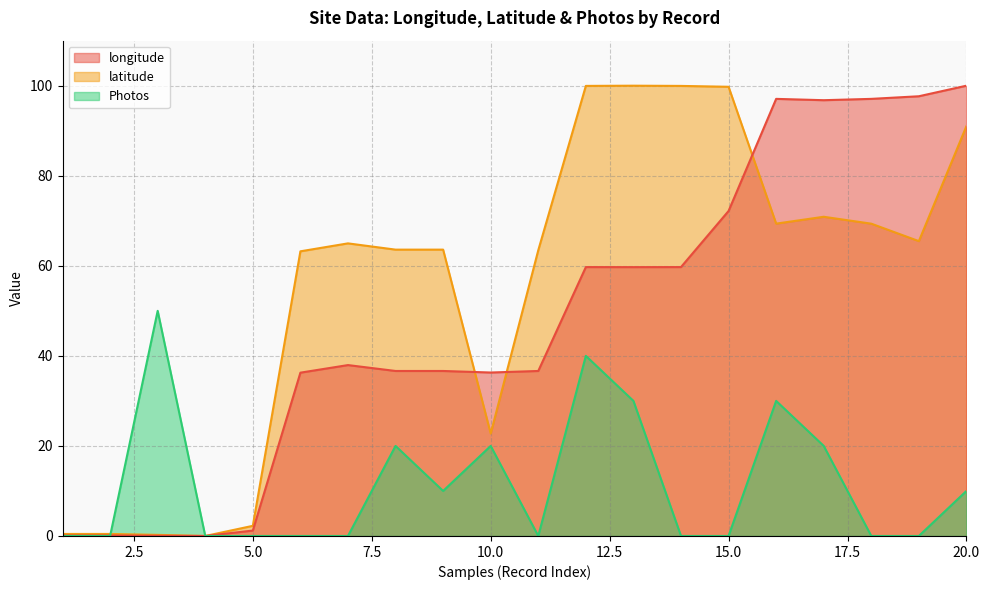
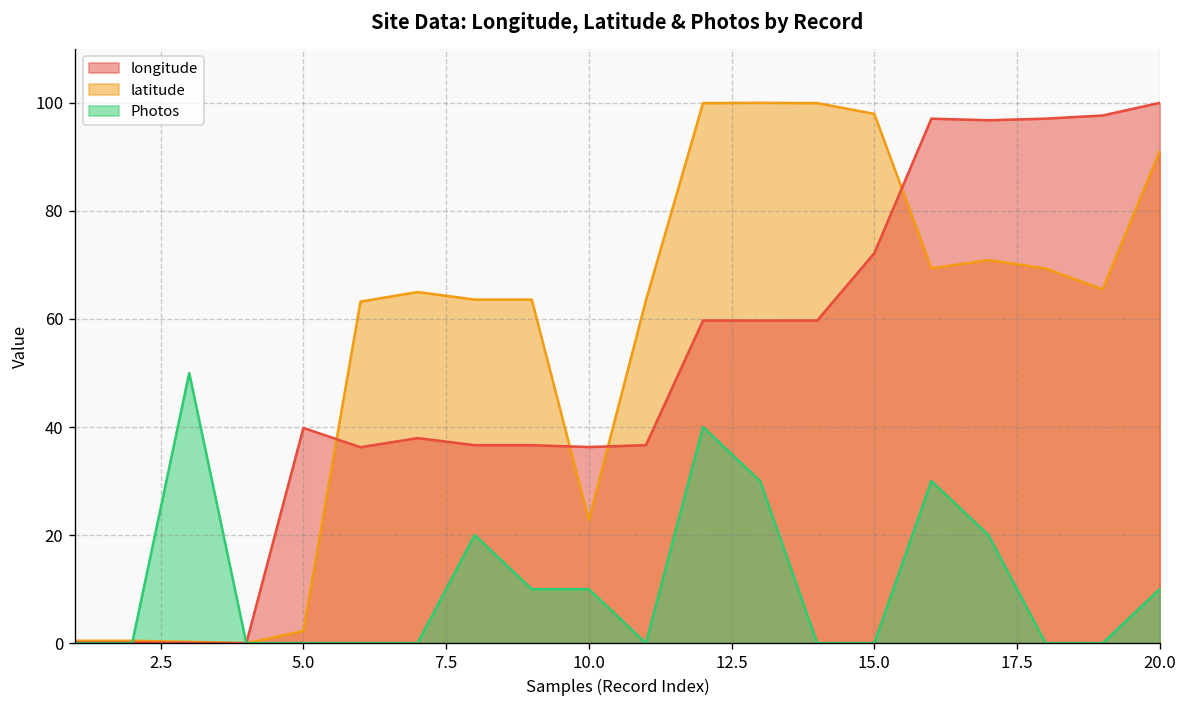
  {
    "latitude": {
      "5.0": 2,
      "10.0": 23,
-     "15.0": 100,
+     "15.0": 98,
      "20.0": 91
    },
    "longitude": {
-     "5.0": 1,
+     "5.0": 40,
      "10.0": 36,
      "15.0": 72,
      "20.0": 100
    },
    "Photos": {
      "5.0": 0,
-     "10.0": 20,
+     "10.0": 10,
      "15.0": 0,
      "20.0": 10
    }
  }
